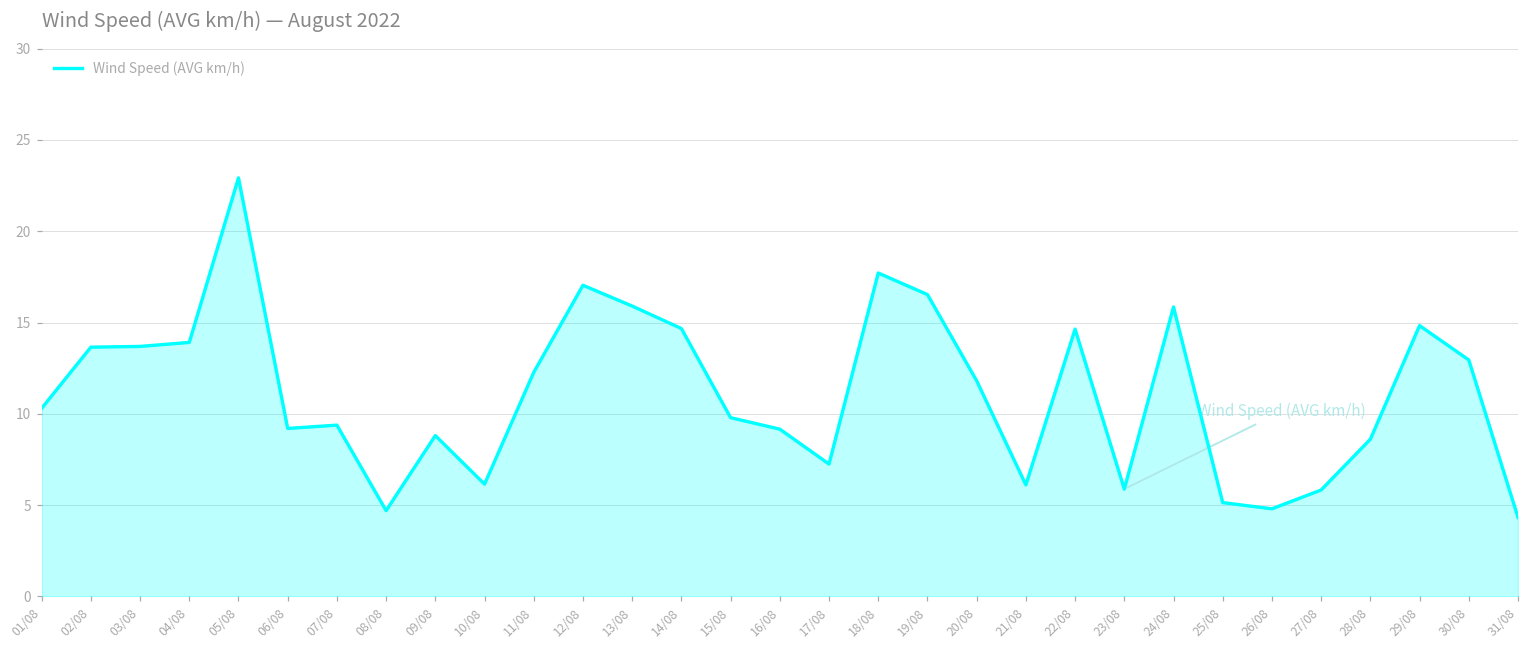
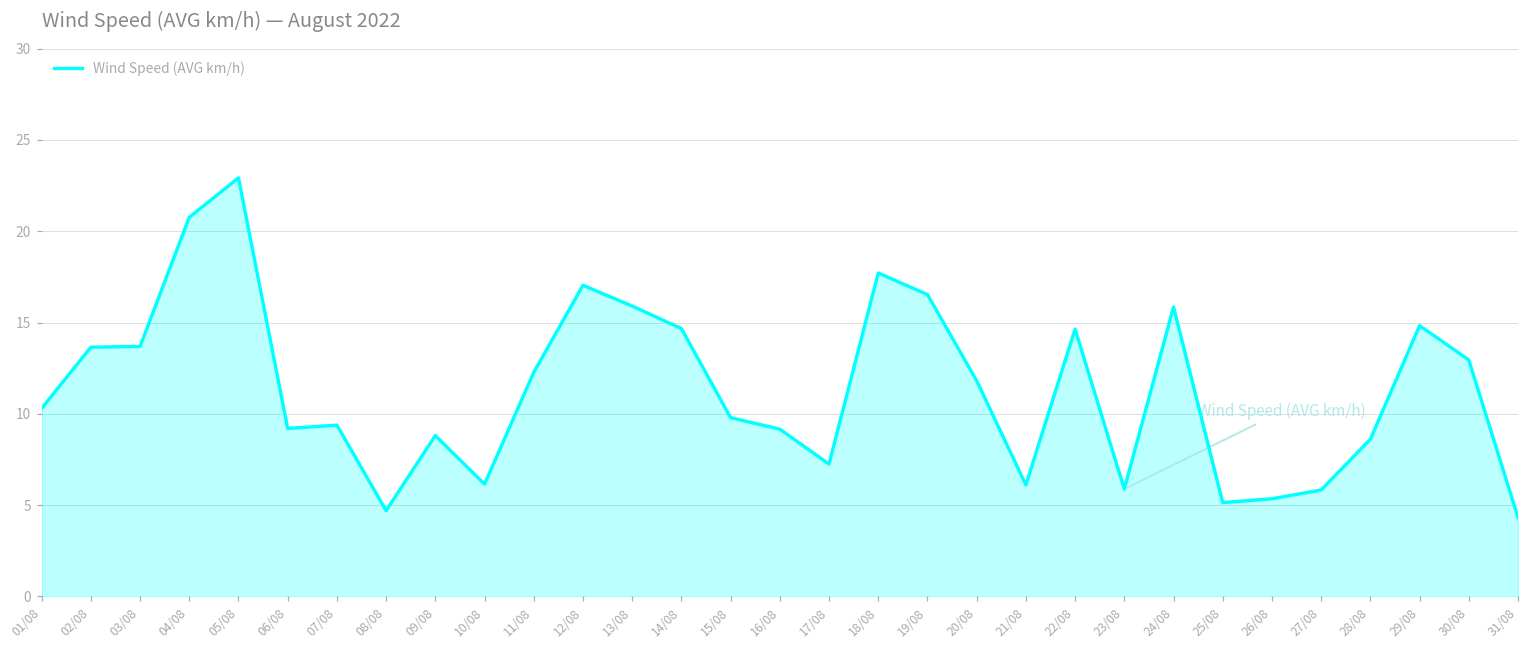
  {
    "01/08": 10.3,
    "02/08": 13.7,
    "03/08": 13.7,
-   "04/08": 13.9,
+   "04/08": 20.8,
    "05/08": 22.9,
    "06/08": 9.2,
    "07/08": 9.4,
    "08/08": 4.7,
    "09/08": 8.8,
    "10/08": 6.2,
    "11/08": 12.3,
    "12/08": 17.0,
    "13/08": 15.9,
    "14/08": 14.7,
    "15/08": 9.8,
    "16/08": 9.2,
    "17/08": 7.3,
    "18/08": 17.7,
    "19/08": 16.5,
    "20/08": 11.8,
    "21/08": 6.1,
    "22/08": 14.6,
    "23/08": 5.9,
    "24/08": 15.9,
    "25/08": 5.1,
-   "26/08": 4.8,
+   "26/08": 5.4,
    "27/08": 5.8,
    "28/08": 8.6,
    "29/08": 14.8,
    "30/08": 13.0,
    "31/08": 4.3
  }
